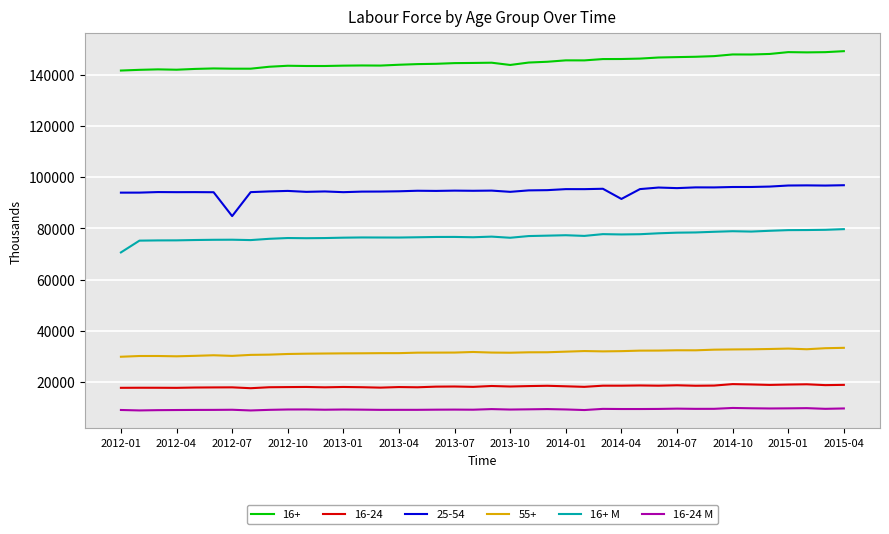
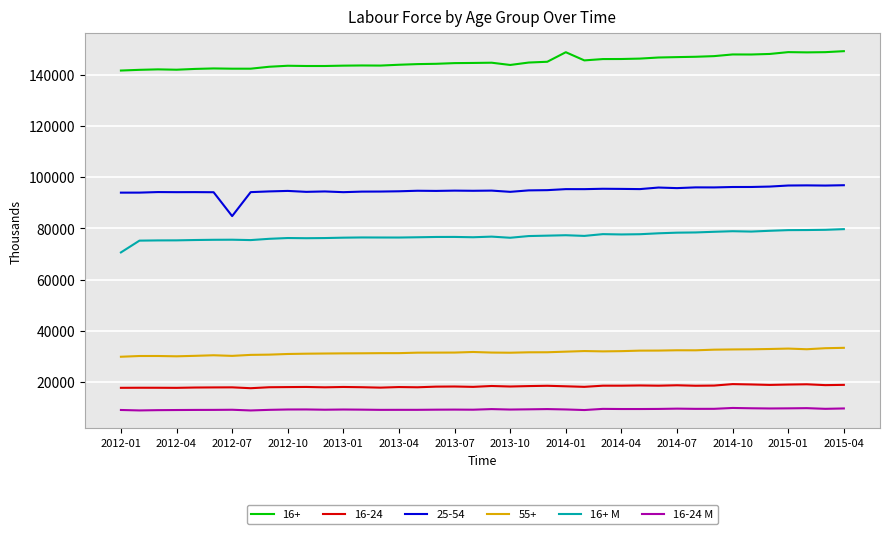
  {
    "16+": {
      "2012-01": 142000,
      "2012-04": 142000,
      "2012-07": 142000,
      "2012-10": 143000,
      "2013-01": 143000,
      "2013-04": 144000,
      "2013-07": 144000,
      "2013-10": 144000,
-     "2014-01": 146000,
+     "2014-01": 149000,
      "2014-04": 146000,
      "2014-07": 147000,
      "2014-10": 148000,
      "2015-01": 149000,
      "2015-04": 149000
    },
    "16-24": {
      "2012-01": 18000,
      "2012-04": 18000,
      "2012-07": 18000,
      "2012-10": 18000,
      "2013-01": 18000,
      "2013-04": 18000,
      "2013-07": 18000,
      "2013-10": 18000,
      "2014-01": 18000,
      "2014-04": 19000,
      "2014-07": 19000,
      "2014-10": 19000,
      "2015-01": 19000,
      "2015-04": 19000
    },
    "25-54": {
      "2012-01": 94000,
      "2012-04": 94000,
      "2012-07": 85000,
      "2012-10": 95000,
      "2013-01": 94000,
      "2013-04": 94000,
      "2013-07": 95000,
      "2013-10": 94000,
      "2014-01": 95000,
-     "2014-04": 91000,
+     "2014-04": 95000,
      "2014-07": 96000,
      "2014-10": 96000,
      "2015-01": 97000,
      "2015-04": 97000
    },
    "55+": {
      "2012-01": 30000,
      "2012-04": 30000,
      "2012-07": 30000,
      "2012-10": 31000,
      "2013-01": 31000,
      "2013-04": 31000,
      "2013-07": 32000,
      "2013-10": 31000,
      "2014-01": 32000,
      "2014-04": 32000,
      "2014-07": 32000,
      "2014-10": 33000,
      "2015-01": 33000,
      "2015-04": 33000
    },
    "16+ M": {
      "2012-01": 71000,
      "2012-04": 75000,
      "2012-07": 76000,
      "2012-10": 76000,
      "2013-01": 76000,
      "2013-04": 76000,
      "2013-07": 77000,
      "2013-10": 76000,
      "2014-01": 77000,
      "2014-04": 78000,
      "2014-07": 78000,
      "2014-10": 79000,
      "2015-01": 79000,
      "2015-04": 80000
    },
    "16-24 M": {
      "2012-01": 9000,
      "2012-04": 9000,
      "2012-07": 9000,
      "2012-10": 9000,
      "2013-01": 9000,
      "2013-04": 9000,
      "2013-07": 9000,
      "2013-10": 9000,
      "2014-01": 9000,
      "2014-04": 9000,
      "2014-07": 10000,
      "2014-10": 10000,
      "2015-01": 10000,
      "2015-04": 10000
    }
  }
